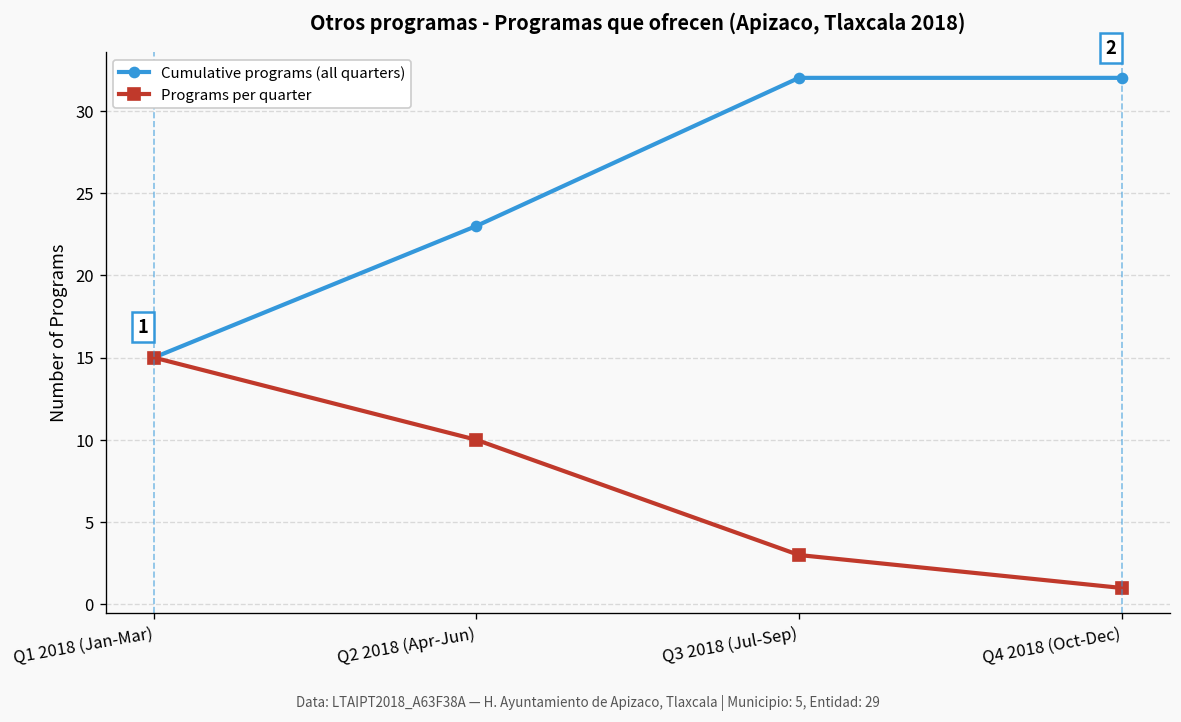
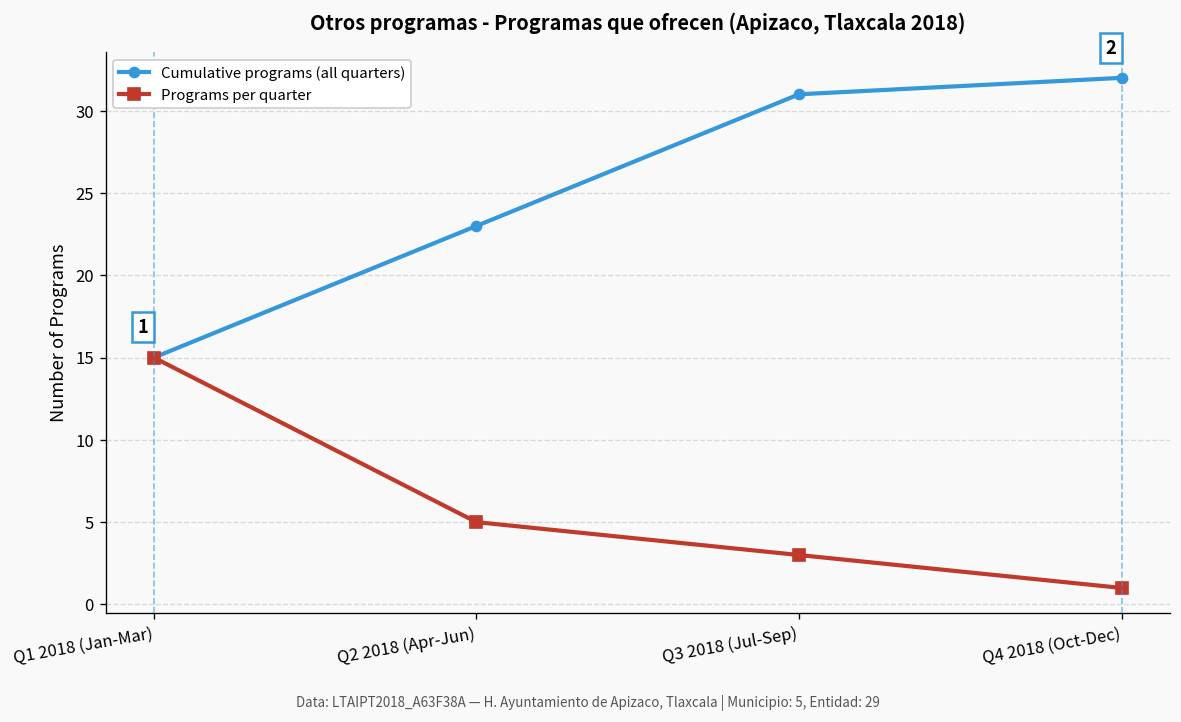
  {
    "Cumulative programs (all quarters)": {
      "Q2 2018 (Apr-Jun)": 23,
-     "Q3 2018 (Jul-Sep)": 32
+     "Q3 2018 (Jul-Sep)": 31
    },
    "Programs per quarter": {
-     "Q2 2018 (Apr-Jun)": 10,
+     "Q2 2018 (Apr-Jun)": 5,
      "Q3 2018 (Jul-Sep)": 3,
      "Q4 2018 (Oct-Dec)": 1
    }
  }
